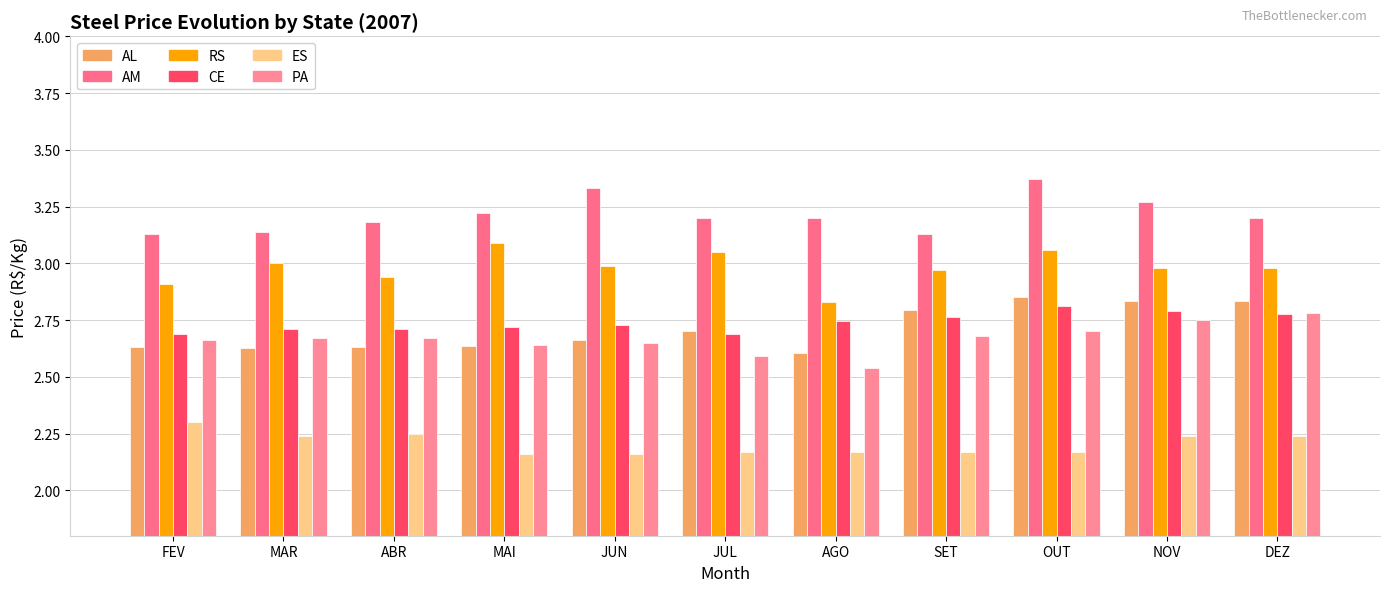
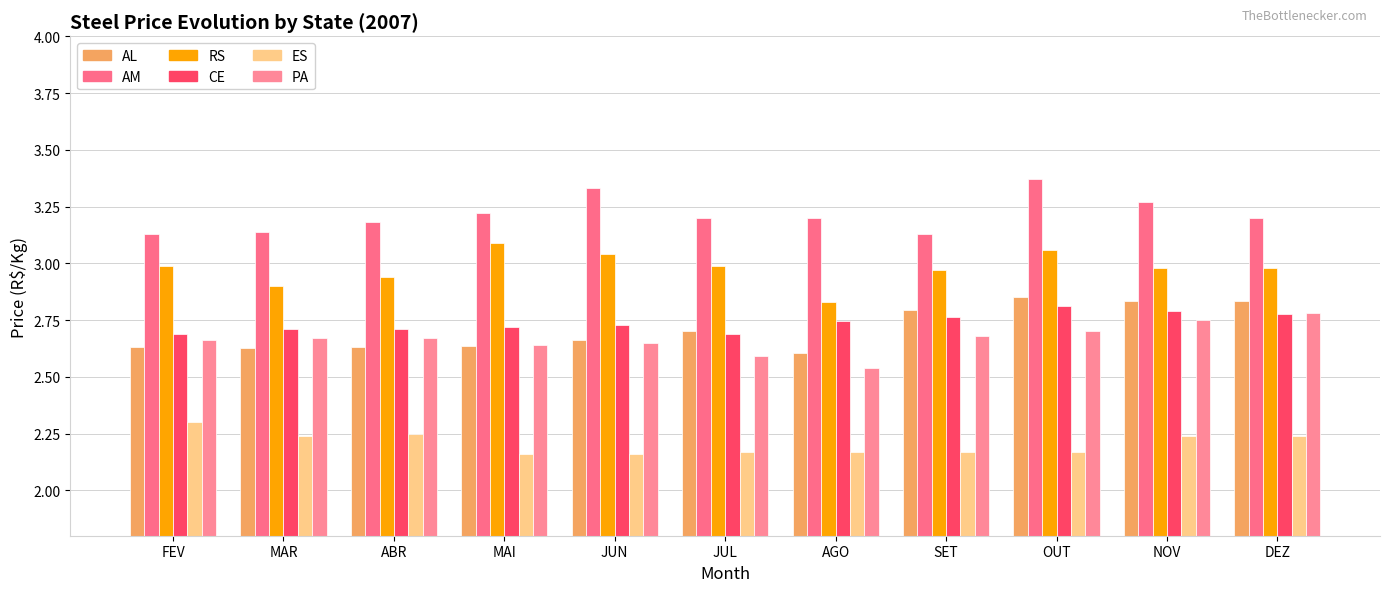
  {
    "RS": {
-     "FEV": 2.91,
-     "MAR": 3.0,
+     "FEV": 2.99,
+     "MAR": 2.9,
      "ABR": 2.94,
      "MAI": 3.09,
-     "JUN": 2.99,
-     "JUL": 3.05,
+     "JUN": 3.04,
+     "JUL": 2.99,
      "AGO": 2.83,
      "SET": 2.97,
      "OUT": 3.06,
      "NOV": 2.98,
      "DEZ": 2.98
    }
  }
